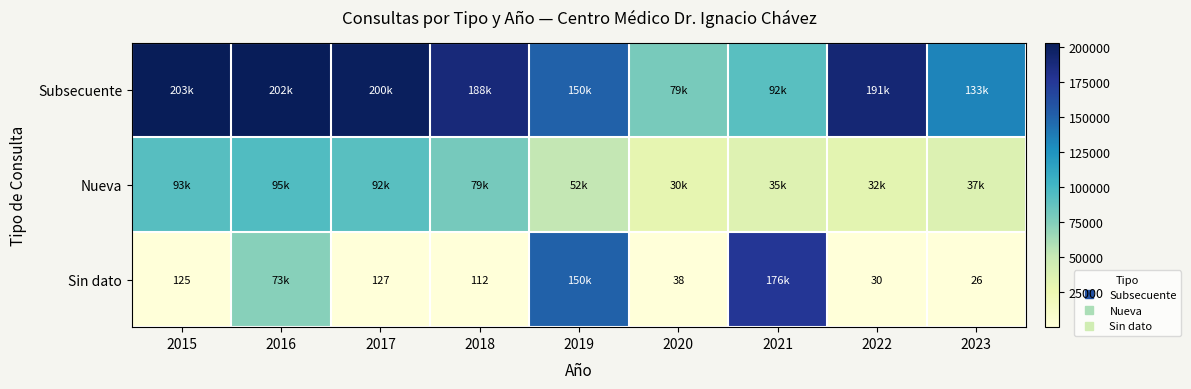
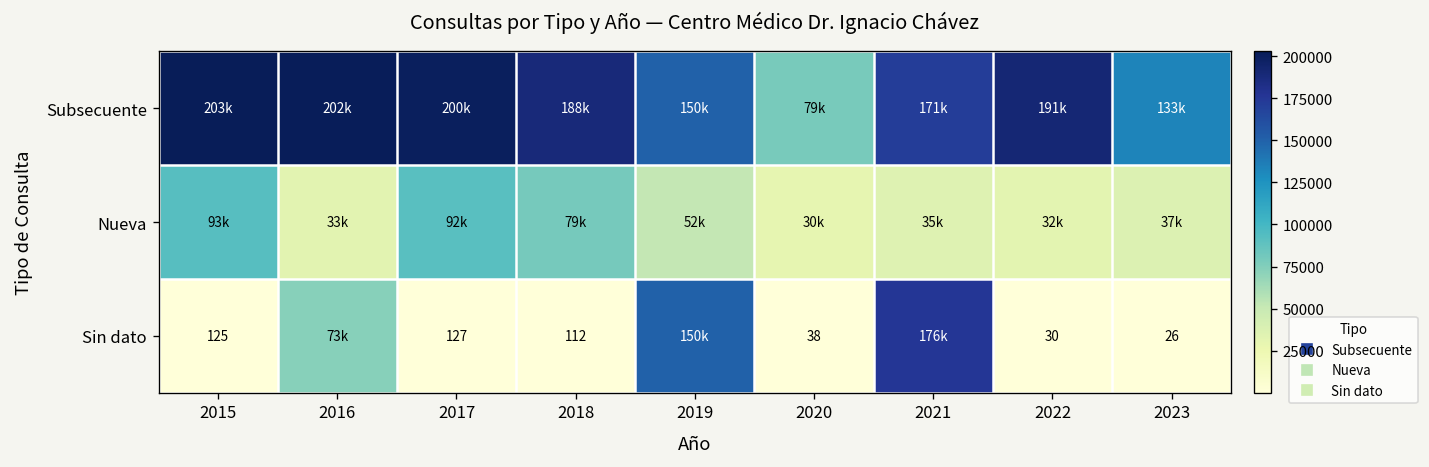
  {
    "Subsecuente": {
      "2015": "203k",
      "2016": "202k",
      "2017": "200k",
      "2018": "188k",
      "2019": "150k",
      "2020": "79k",
-     "2021": "92k",
+     "2021": "171k",
      "2022": "191k",
      "2023": "133k"
    },
    "Nueva": {
      "2015": "93k",
-     "2016": "95k",
+     "2016": "33k",
      "2017": "92k",
      "2018": "79k",
      "2019": "52k",
      "2020": "30k",
      "2021": "35k",
      "2022": "32k",
      "2023": "37k"
    },
    "Sin dato": {
      "2015": "125",
      "2016": "73k",
      "2017": "127",
      "2018": "112",
      "2019": "150k",
      "2020": "38",
      "2021": "176k",
      "2022": "30",
      "2023": "26"
    }
  }
